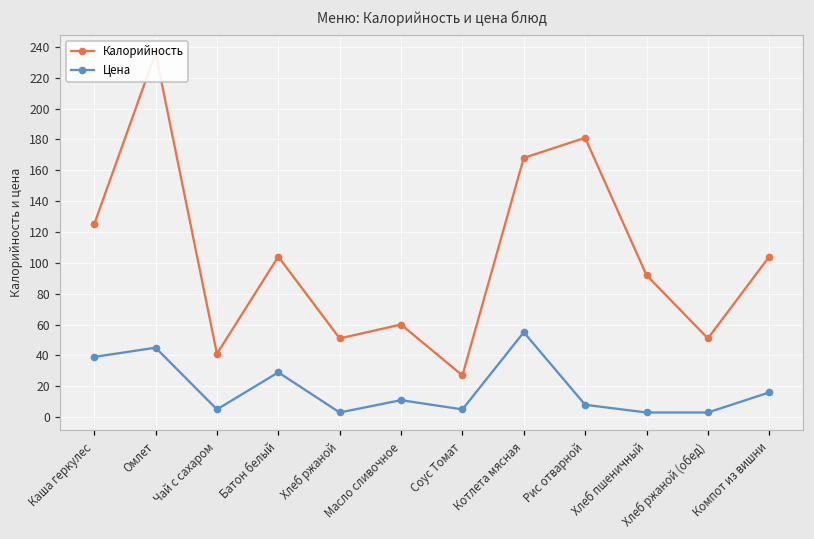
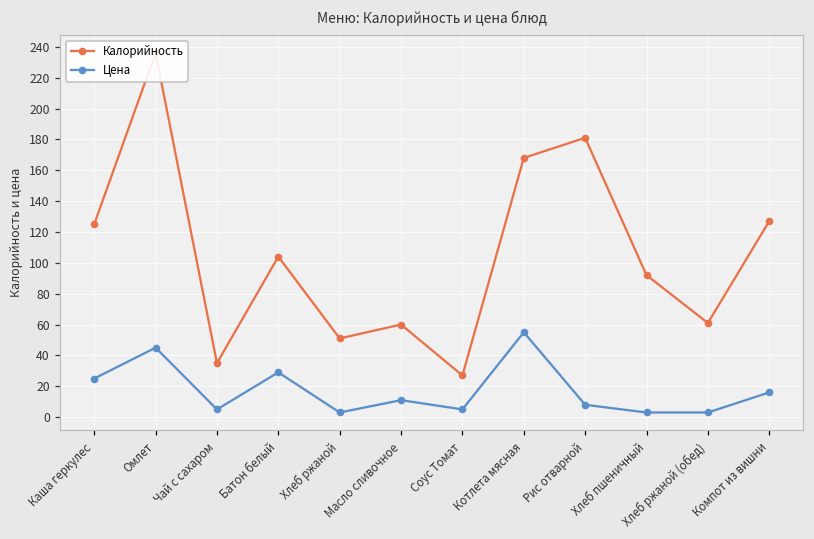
  {
    "Калорийность": {
      "Каша геркулес": 125,
-     "Чай с сахаром": 41,
+     "Чай с сахаром": 35,
      "Батон белый": 104,
      "Хлеб ржаной": 51,
      "Масло сливочное": 60,
      "Соус Томат": 27,
      "Котлета мясная": 168,
      "Рис отварной": 181,
      "Хлеб пшеничный": 92,
-     "Хлеб ржаной (обед)": 51,
-     "Компот из вишни": 104
+     "Хлеб ржаной (обед)": 61,
+     "Компот из вишни": 127
    },
    "Цена": {
-     "Каша геркулес": 39,
+     "Каша геркулес": 25,
      "Омлет": 45,
      "Чай с сахаром": 5,
      "Батон белый": 29,
      "Хлеб ржаной": 3,
      "Масло сливочное": 11,
      "Соус Томат": 5,
      "Котлета мясная": 55,
      "Рис отварной": 8,
      "Хлеб пшеничный": 3,
      "Хлеб ржаной (обед)": 3,
      "Компот из вишни": 16
    }
  }
